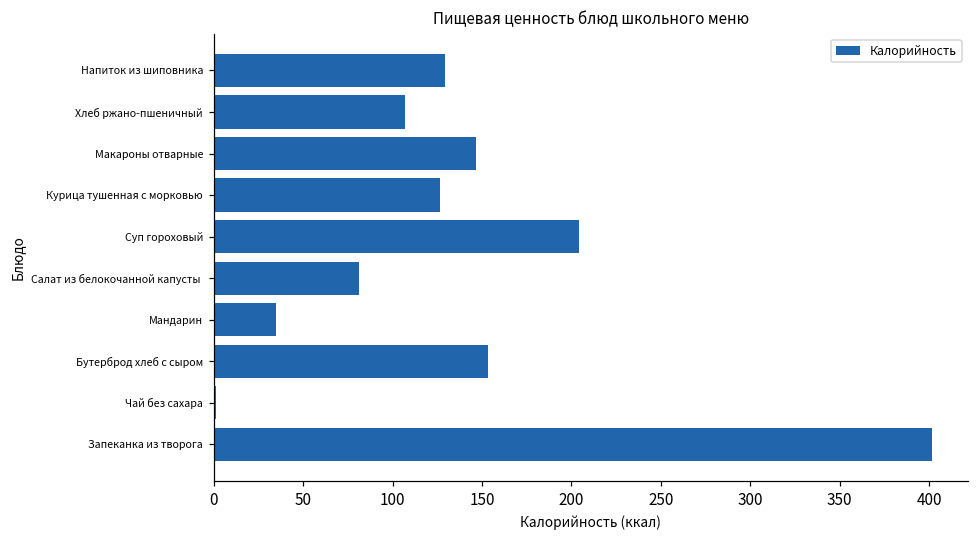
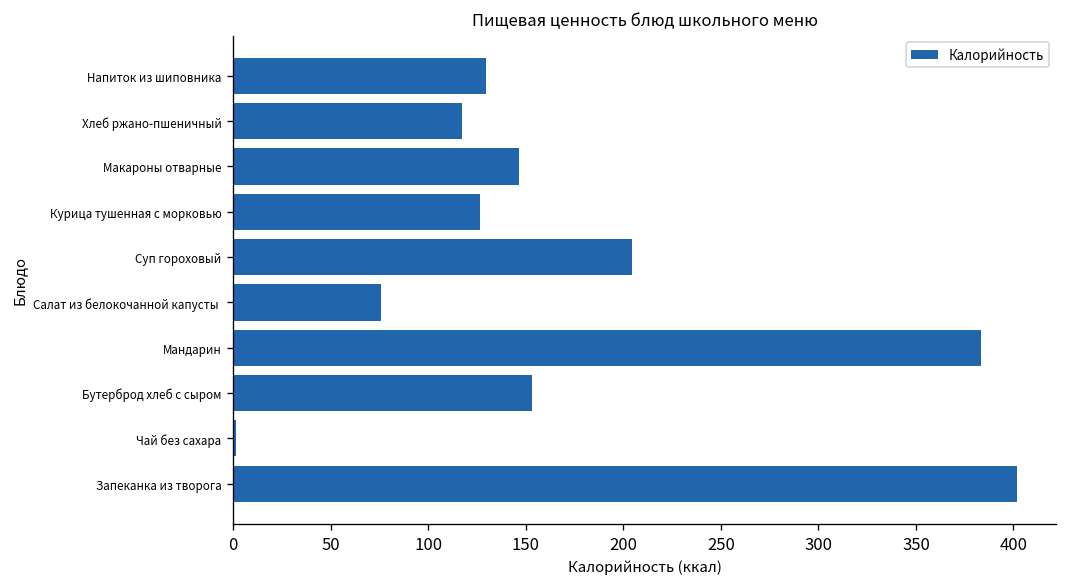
  {
    "Напиток из шиповника": 130,
-   "Хлеб ржано-пшеничный": 107,
+   "Хлеб ржано-пшеничный": 117,
    "Макароны отварные": 147,
    "Курица тушенная с морковью": 126,
    "Суп гороховый": 205,
-   "Салат из белокочанной капусты": 82,
-   "Мандарин": 35,
+   "Салат из белокочанной капусты": 76,
+   "Мандарин": 383,
    "Бутерброд хлеб с сыром": 153,
    "Запеканка из творога": 402
  }
